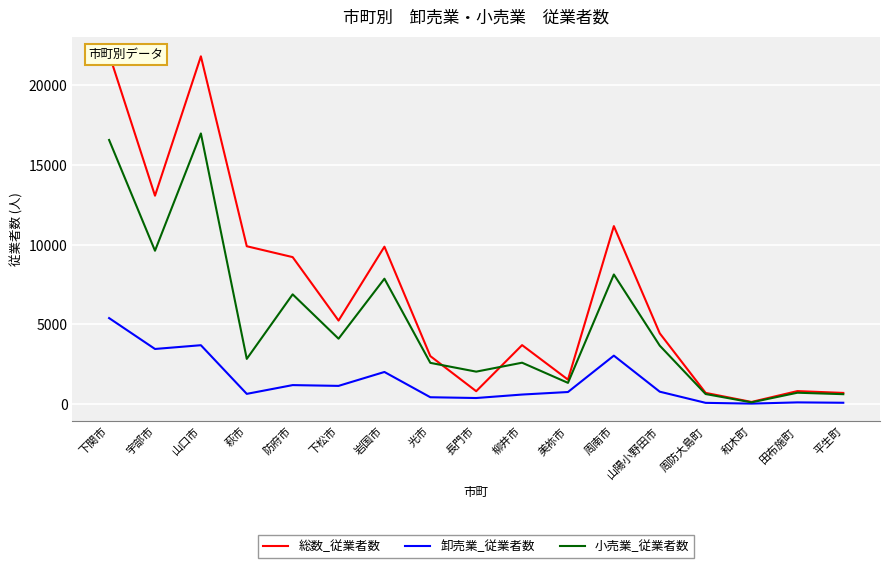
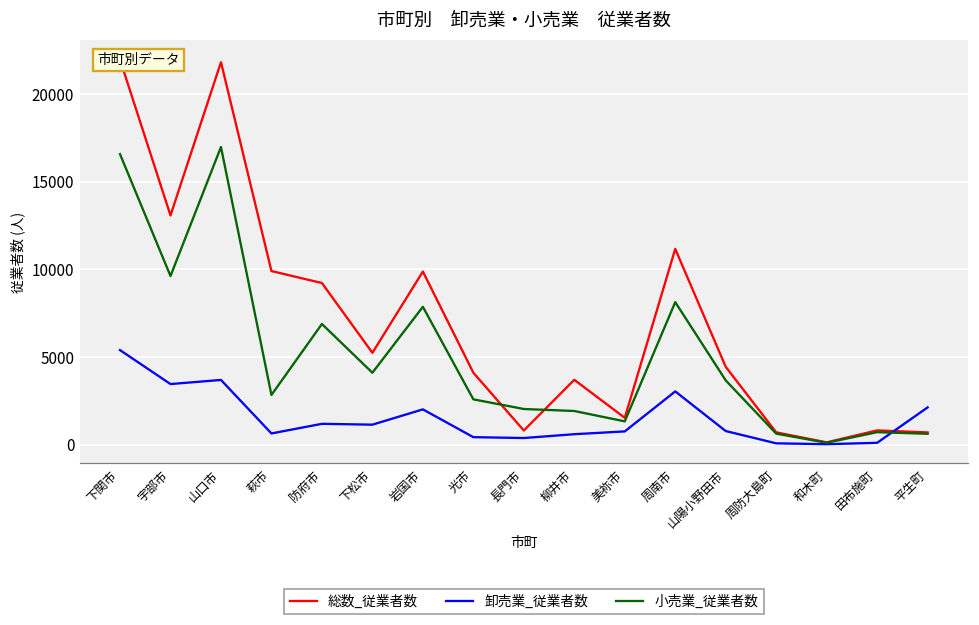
  {
    "総数_従業者数": {
      "宇部市": 13100,
      "山口市": 21800,
      "萩市": 9900,
      "防府市": 9200,
      "下松市": 5200,
      "岩国市": 9900,
-     "光市": 3000,
+     "光市": 4100,
      "長門市": 800,
      "柳井市": 3700,
      "美祢市": 1500,
      "周南市": 11200,
      "山陽小野田市": 4400
    },
    "卸売業_従業者数": {
      "下関市": 5400,
      "宇部市": 3500,
      "山口市": 3700,
      "萩市": 600,
      "防府市": 1200,
      "下松市": 1100,
      "岩国市": 2000,
      "光市": 400,
      "長門市": 400,
      "柳井市": 600,
      "美祢市": 800,
      "周南市": 3000,
      "山陽小野田市": 800,
      "周防大島町": 100,
      "田布施町": 100,
-     "平生町": 100
+     "平生町": 2100
    },
    "小売業_従業者数": {
      "下関市": 16600,
      "宇部市": 9600,
      "山口市": 17000,
      "萩市": 2800,
      "防府市": 6900,
      "下松市": 4100,
      "岩国市": 7900,
      "光市": 2600,
      "長門市": 2000,
-     "柳井市": 2600,
+     "柳井市": 1900,
      "美祢市": 1300,
      "周南市": 8100,
      "山陽小野田市": 3700
    }
  }
